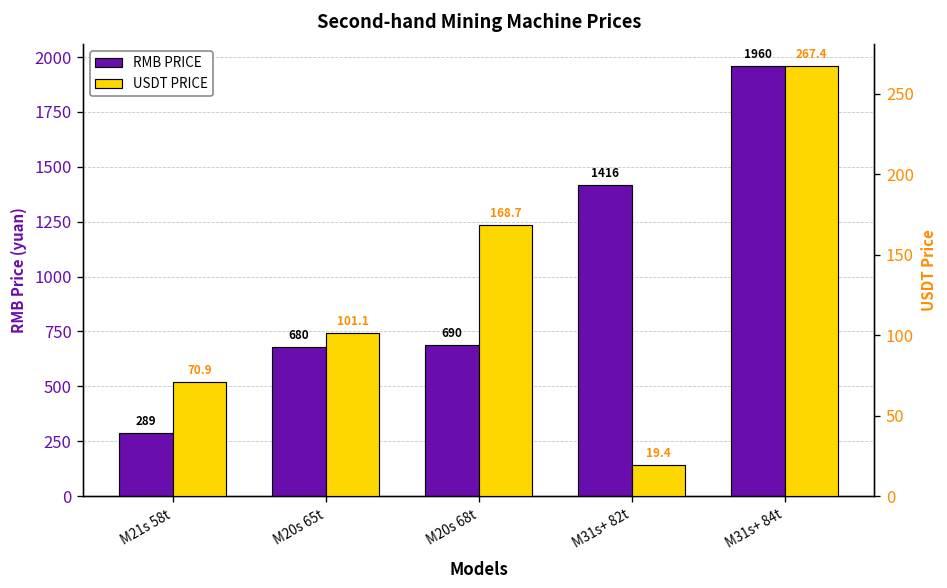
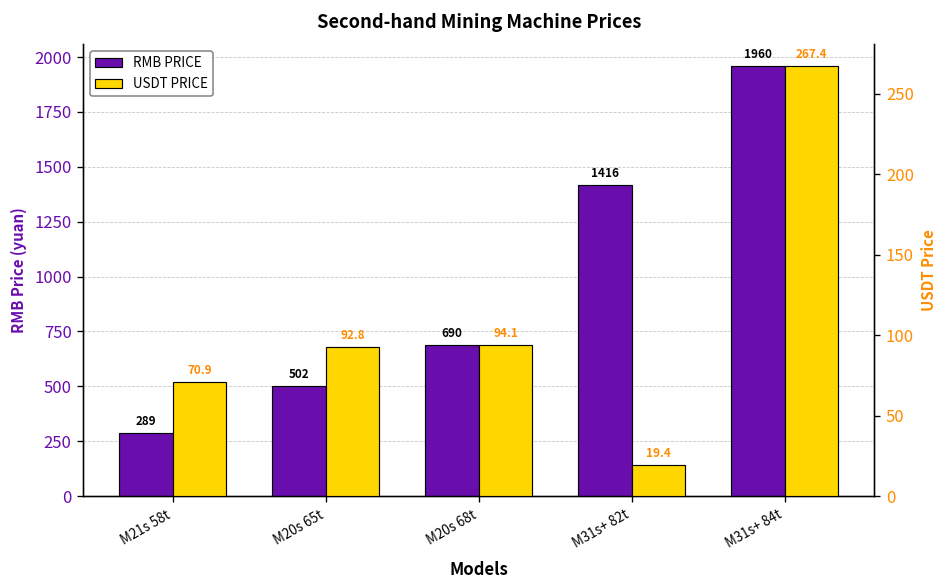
  {
    "RMB PRICE": {
      "M21s 58t": 289,
-     "M20s 65t": 680,
+     "M20s 65t": 502,
      "M20s 68t": 690,
      "M31s+ 82t": 1416,
      "M31s+ 84t": 1960
    },
    "USDT PRICE": {
      "M21s 58t": 70.9,
-     "M20s 65t": 101.1,
-     "M20s 68t": 168.7,
+     "M20s 65t": 92.8,
+     "M20s 68t": 94.1,
      "M31s+ 82t": 19.4,
      "M31s+ 84t": 267.4
    }
  }
